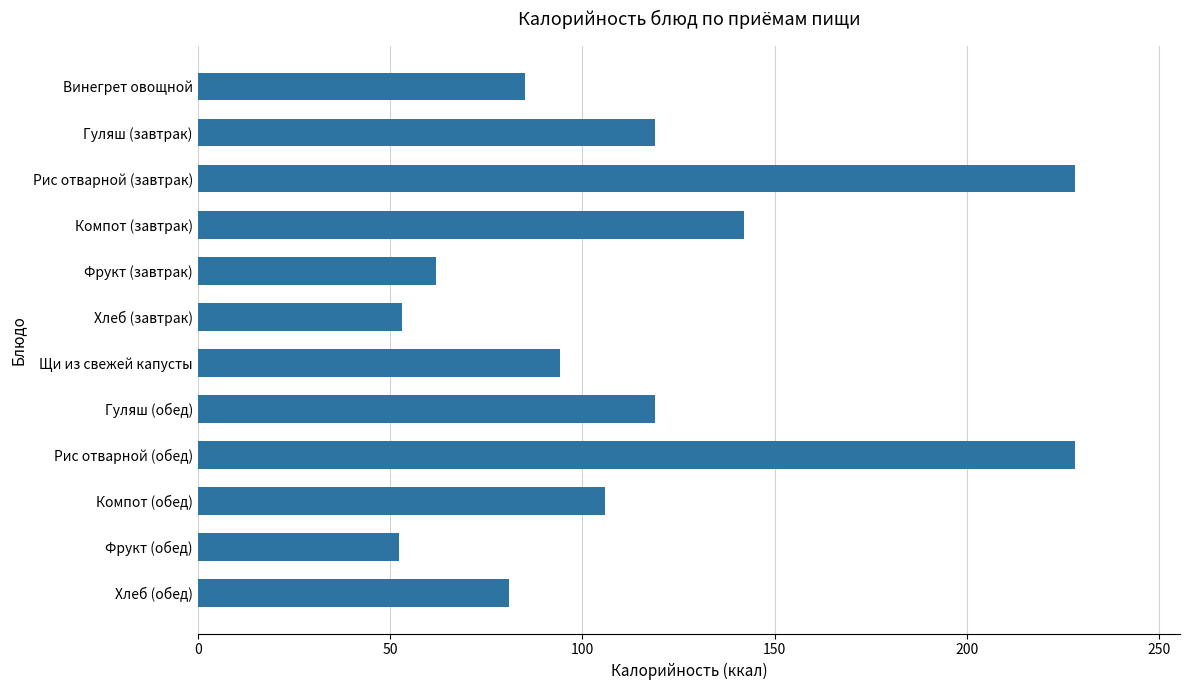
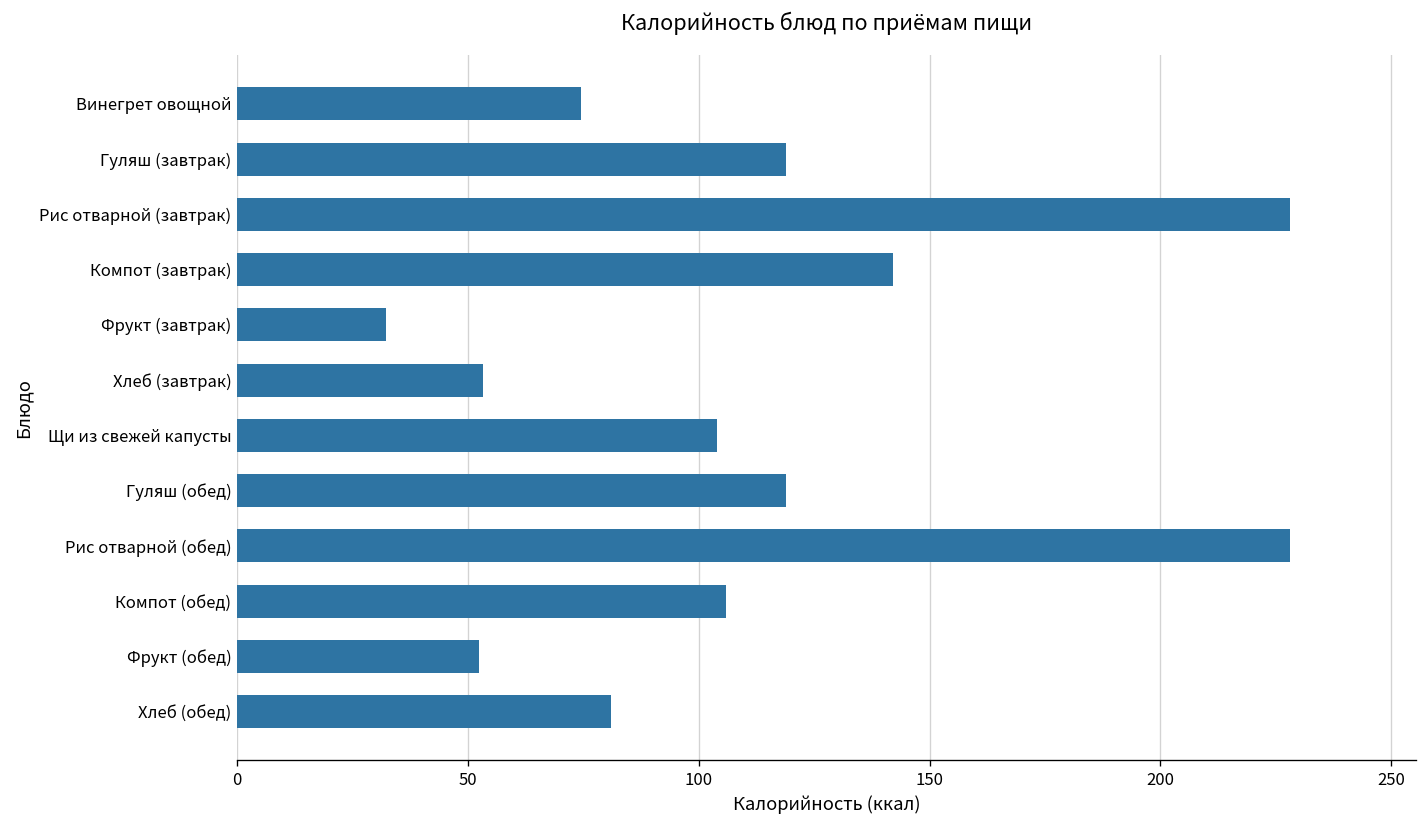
  {
-   "Винегрет овощной": 85,
+   "Винегрет овощной": 74,
    "Гуляш (завтрак)": 119,
    "Рис отварной (завтрак)": 228,
    "Компот (завтрак)": 142,
-   "Фрукт (завтрак)": 62,
+   "Фрукт (завтрак)": 32,
    "Хлеб (завтрак)": 53,
-   "Щи из свежей капусты": 94,
+   "Щи из свежей капусты": 104,
    "Гуляш (обед)": 119,
    "Рис отварной (обед)": 228,
    "Компот (обед)": 106,
    "Фрукт (обед)": 52,
    "Хлеб (обед)": 81
  }
